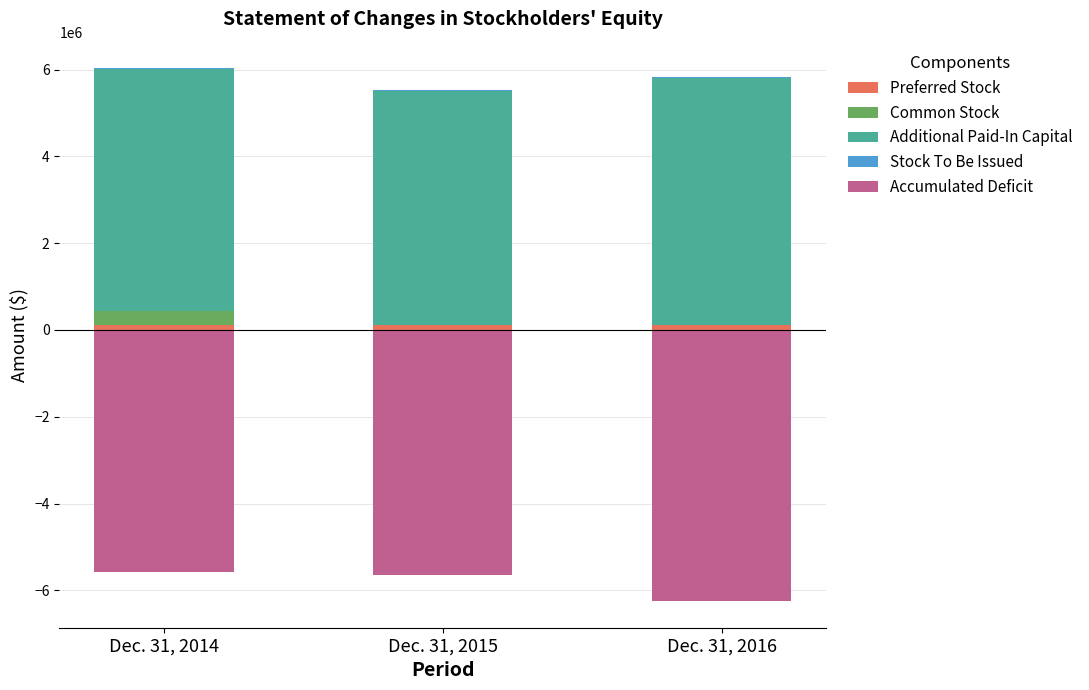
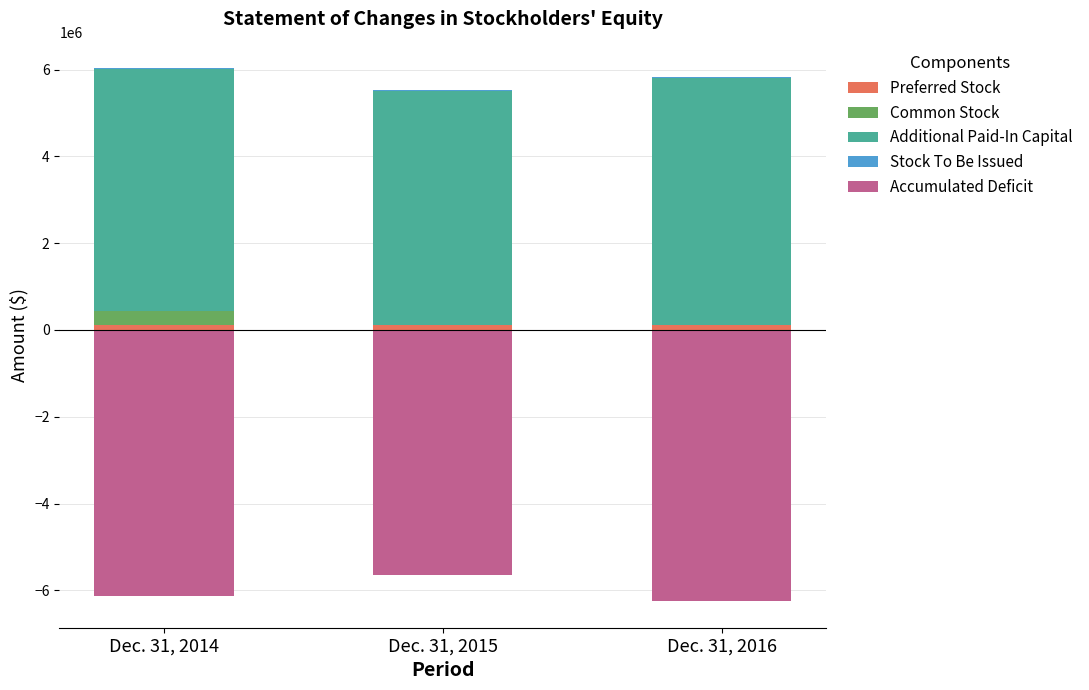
  {
    "Preferred Stock": {
      "Dec. 31, 2014": 100000,
      "Dec. 31, 2015": 100000,
      "Dec. 31, 2016": 100000
    },
    "Common Stock": {
      "Dec. 31, 2014": 300000
    },
    "Additional Paid-In Capital": {
      "Dec. 31, 2014": 5600000,
      "Dec. 31, 2015": 5400000,
      "Dec. 31, 2016": 5700000
    },
    "Accumulated Deficit": {
-     "Dec. 31, 2014": -5600000,
+     "Dec. 31, 2014": -6100000,
      "Dec. 31, 2015": -5600000,
      "Dec. 31, 2016": -6200000
    }
  }
